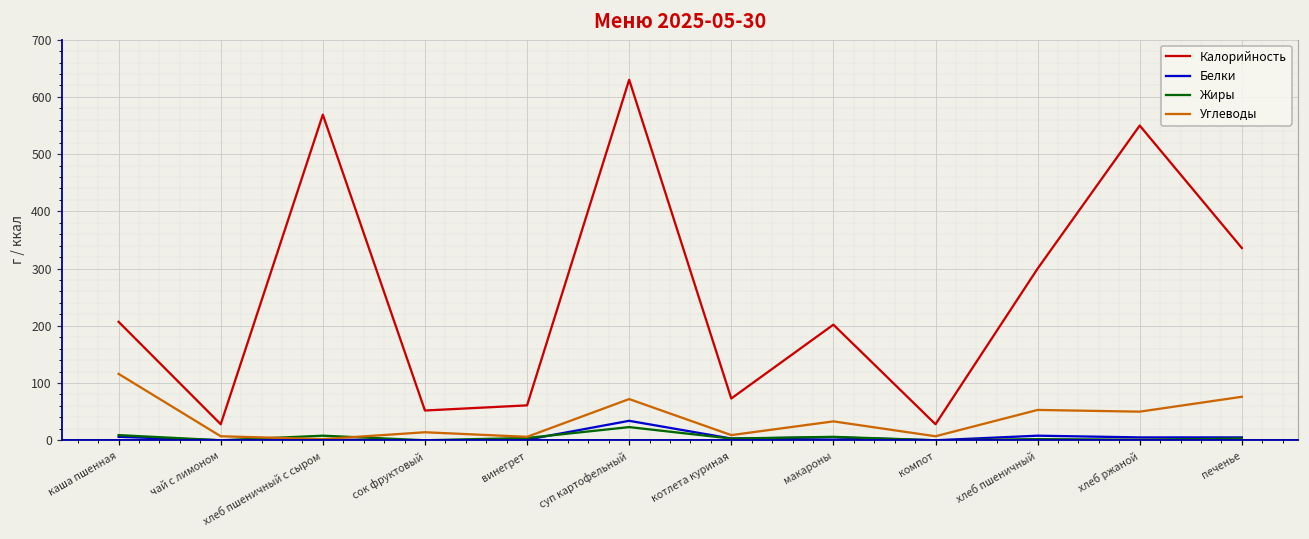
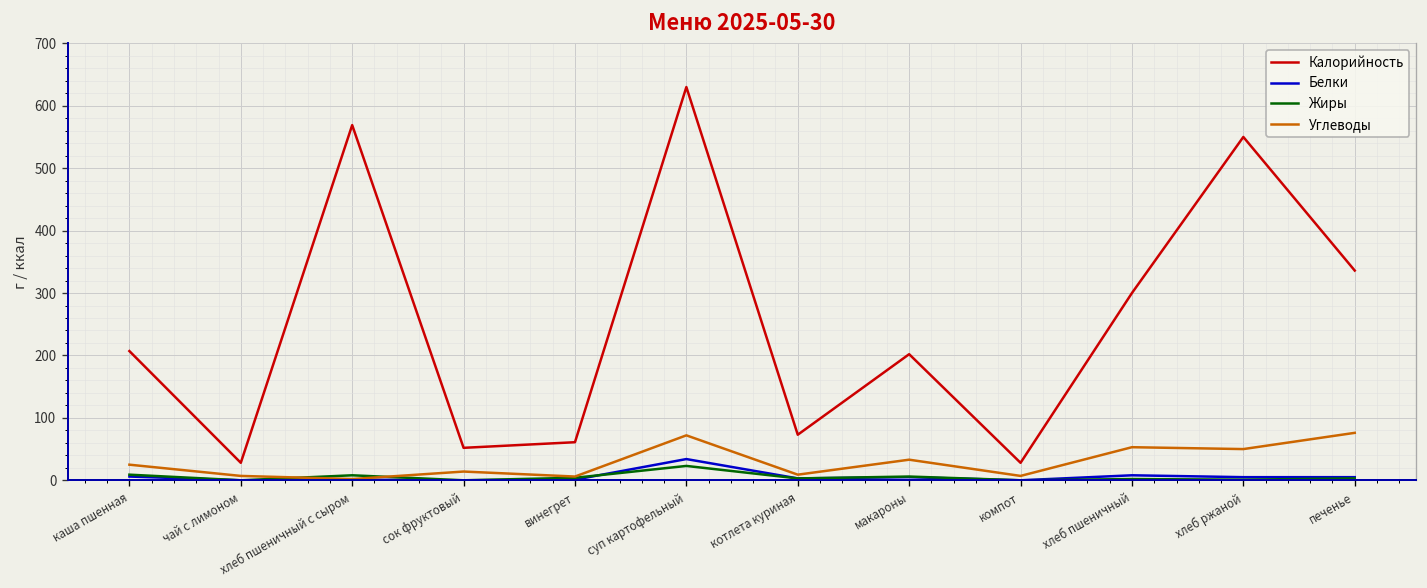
  {
    "Калорийность": {
      "каша пшенная": 210,
      "чай с лимоном": 30,
      "хлеб пшеничный с сыром": 570,
      "сок фруктовый": 50,
      "винегрет": 60,
      "суп картофельный": 630,
      "котлета куриная": 70,
      "макароны": 200,
      "компот": 30,
      "хлеб пшеничный": 300,
      "хлеб ржаной": 550,
      "печенье": 340
    },
    "Белки": {
      "суп картофельный": 30,
      "хлеб пшеничный": 10
    },
    "Жиры": {
      "хлеб пшеничный с сыром": 10,
      "суп картофельный": 20,
      "хлеб пшеничный": 0
    },
    "Углеводы": {
-     "каша пшенная": 120,
+     "каша пшенная": 30,
      "чай с лимоном": 10,
      "сок фруктовый": 10,
      "суп картофельный": 70,
      "котлета куриная": 10,
      "макароны": 30,
      "компот": 10,
      "хлеб пшеничный": 50,
      "хлеб ржаной": 50,
      "печенье": 80
    }
  }
